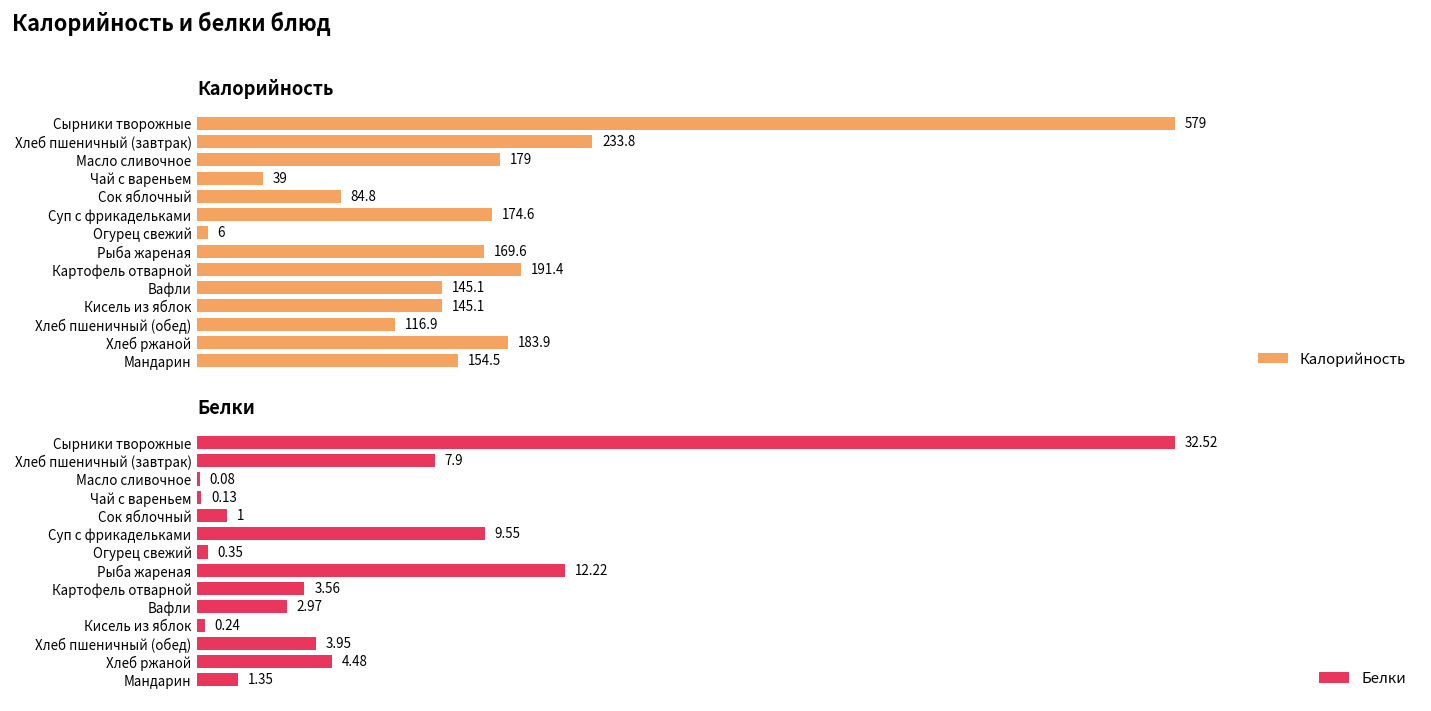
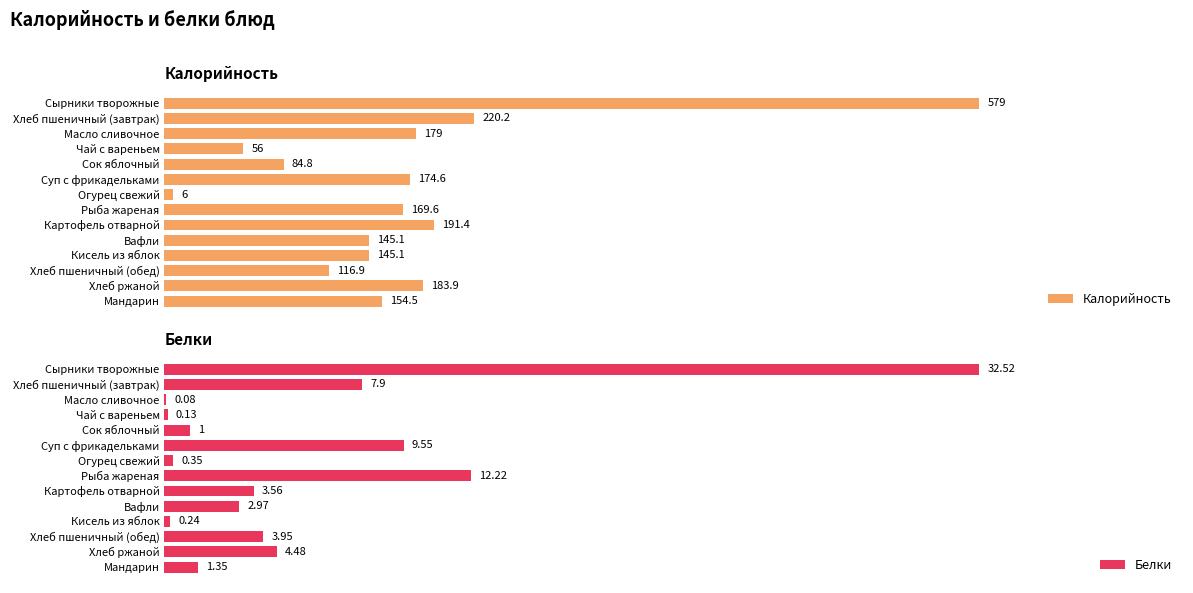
  {
    "Калорийность": {
      "Сырники творожные": 579,
-     "Хлеб пшеничный (завтрак)": 233.8,
+     "Хлеб пшеничный (завтрак)": 220.2,
      "Масло сливочное": 179,
-     "Чай с вареньем": 39,
+     "Чай с вареньем": 56,
      "Сок яблочный": 84.8,
      "Суп с фрикадельками": 174.6,
      "Огурец свежий": 6,
      "Рыба жареная": 169.6,
      "Картофель отварной": 191.4,
      "Вафли": 145.1,
      "Кисель из яблок": 145.1,
      "Хлеб пшеничный (обед)": 116.9,
      "Хлеб ржаной": 183.9,
      "Мандарин": 154.5
    },
    "Белки": {
      "Сырники творожные": 32.52,
      "Хлеб пшеничный (завтрак)": 7.9,
      "Масло сливочное": 0.08,
      "Чай с вареньем": 0.13,
      "Сок яблочный": 1,
      "Суп с фрикадельками": 9.55,
      "Огурец свежий": 0.35,
      "Рыба жареная": 12.22,
      "Картофель отварной": 3.56,
      "Вафли": 2.97,
      "Кисель из яблок": 0.24,
      "Хлеб пшеничный (обед)": 3.95,
      "Хлеб ржаной": 4.48,
      "Мандарин": 1.35
    }
  }
